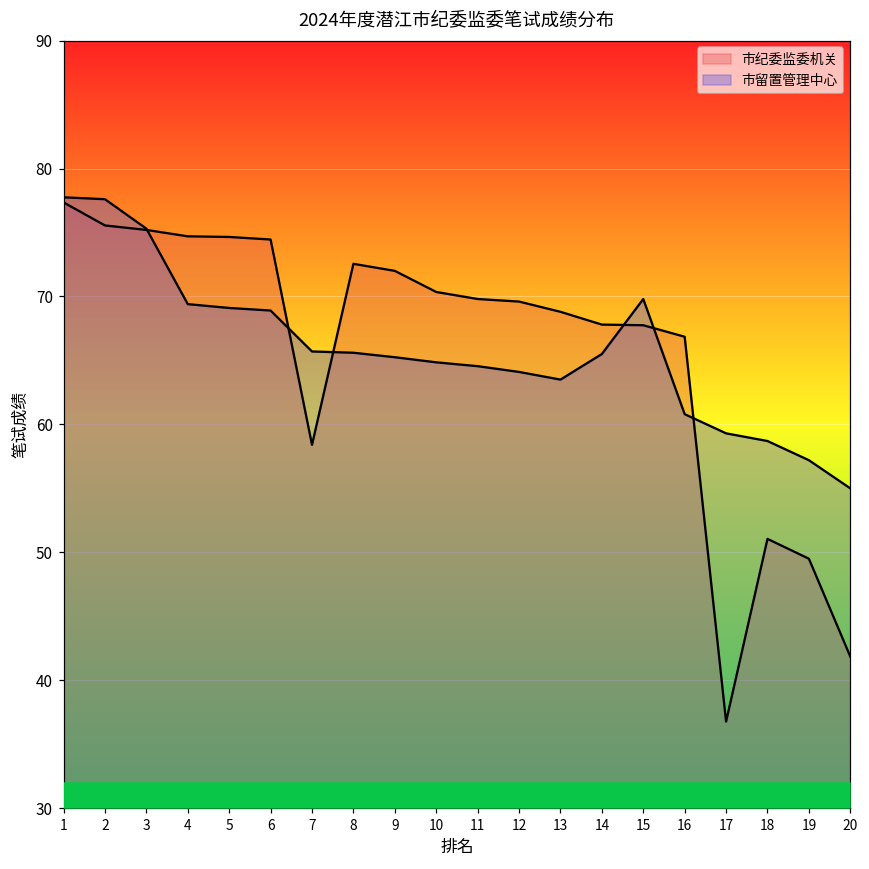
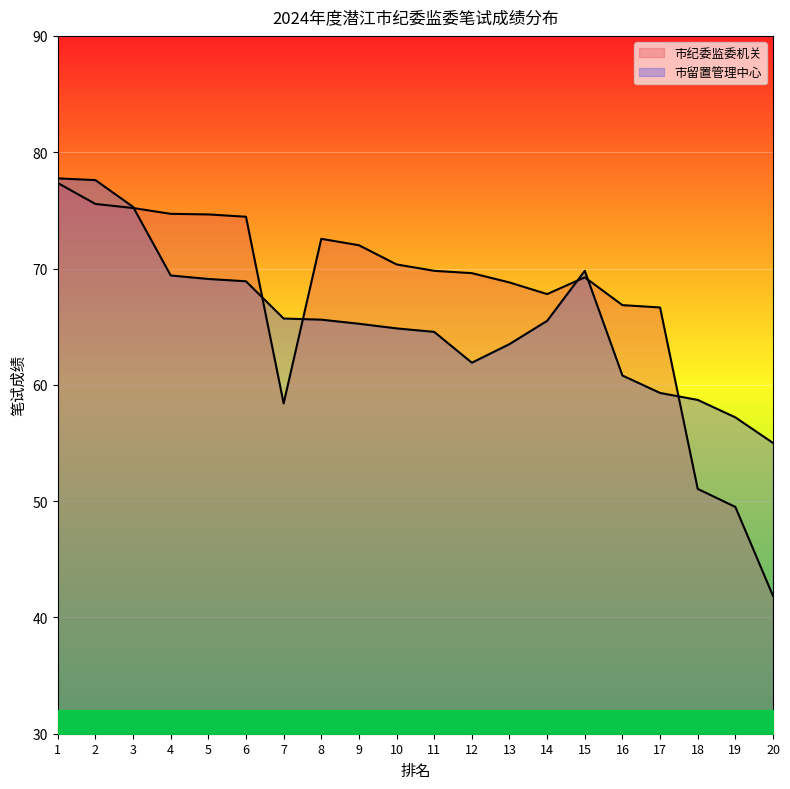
  {
    "市纪委监委机关": {
      "1": 77.4,
      "2": 75.6,
      "4": 74.7,
      "5": 74.7,
      "6": 74.5,
      "7": 58.4,
      "8": 72.6,
      "9": 72.0,
      "10": 70.4,
      "11": 69.8,
      "12": 69.6,
      "13": 68.8,
      "14": 67.8,
-     "15": 67.8,
+     "15": 69.2,
      "16": 66.9,
-     "17": 36.8,
+     "17": 66.7,
      "18": 51.1,
      "19": 49.5,
      "20": 41.9
    },
    "市留置管理中心": {
      "1": 77.8,
      "2": 77.6,
      "4": 69.4,
      "5": 69.1,
      "6": 68.9,
      "7": 65.7,
      "8": 65.6,
      "9": 65.3,
      "10": 64.9,
      "11": 64.6,
-     "12": 64.1,
+     "12": 61.9,
      "13": 63.5,
      "14": 65.5,
      "15": 69.8,
      "16": 60.8,
      "17": 59.3,
      "18": 58.7,
      "19": 57.2,
      "20": 55.0
    }
  }
